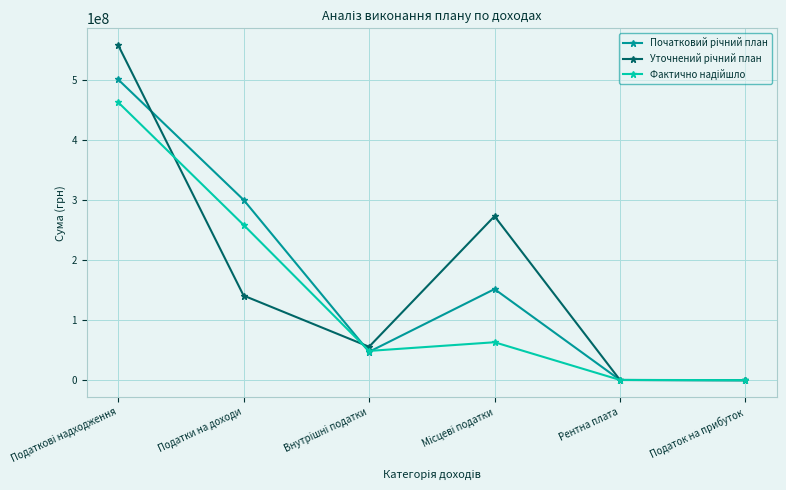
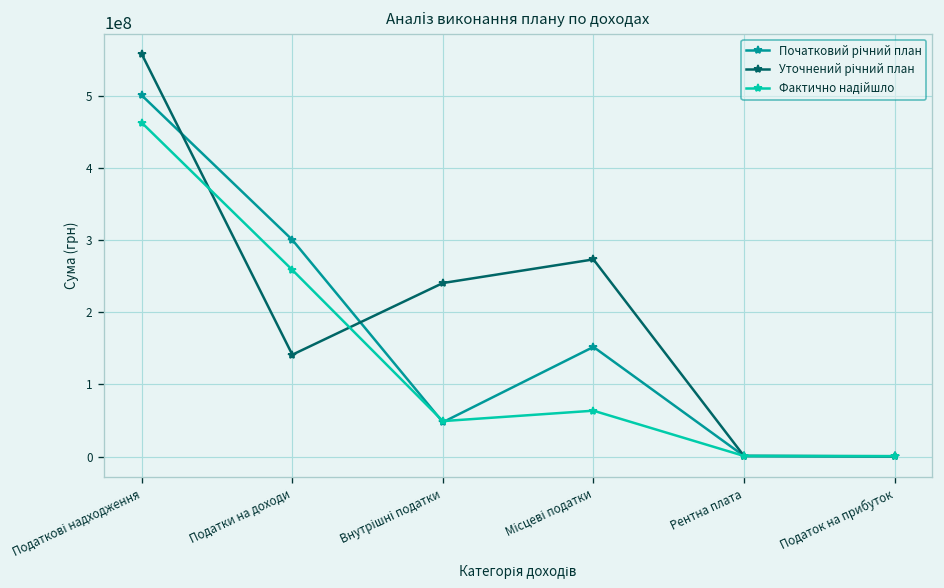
  {
    "Уточнений річний план": {
      "Податкові надходження": 560000000,
      "Податки на доходи": 140000000,
-     "Внутрішні податки": 60000000,
+     "Внутрішні податки": 240000000,
      "Місцеві податки": 270000000
    }
  }
